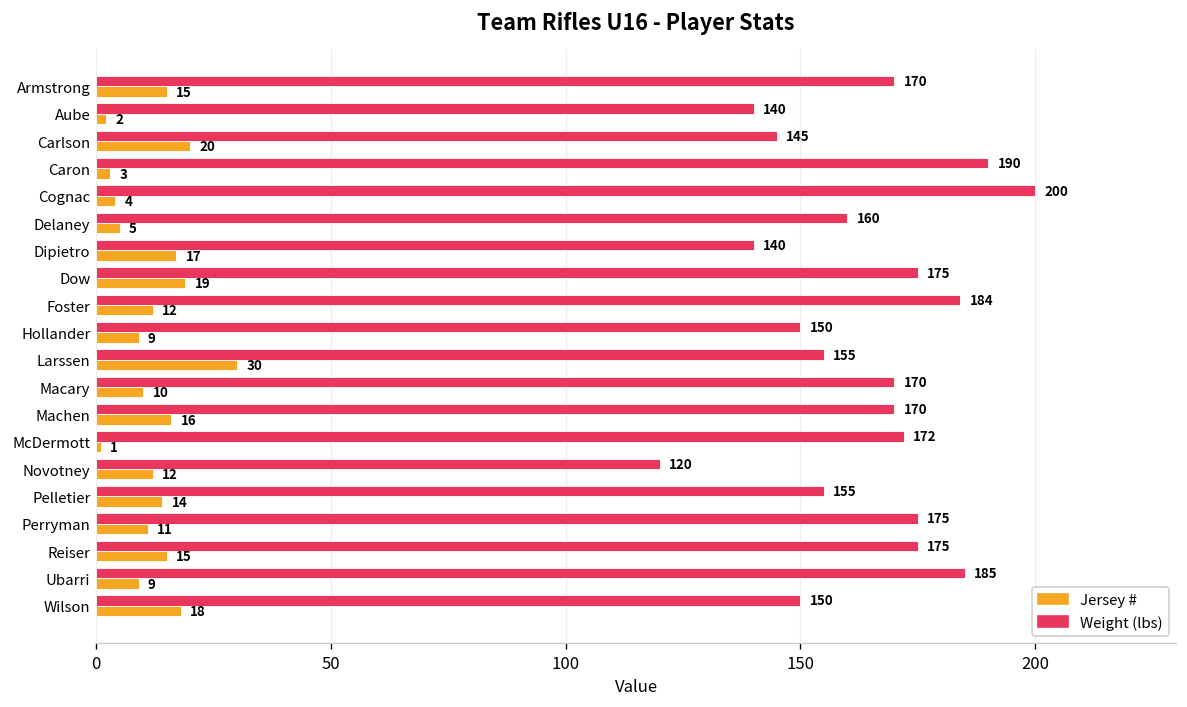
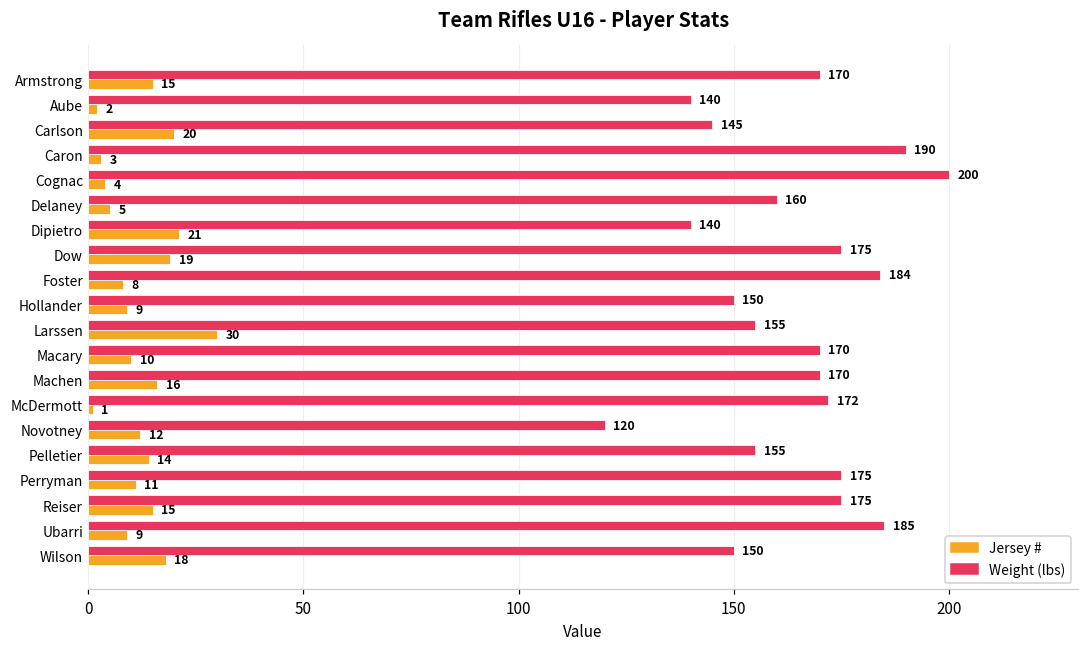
  {
    "Jersey #": {
      "Armstrong": 15,
      "Aube": 2,
      "Carlson": 20,
      "Caron": 3,
      "Cognac": 4,
      "Delaney": 5,
-     "Dipietro": 17,
+     "Dipietro": 21,
      "Dow": 19,
-     "Foster": 12,
+     "Foster": 8,
      "Hollander": 9,
      "Larssen": 30,
      "Macary": 10,
      "Machen": 16,
      "McDermott": 1,
      "Novotney": 12,
      "Pelletier": 14,
      "Perryman": 11,
      "Reiser": 15,
      "Ubarri": 9,
      "Wilson": 18
    }
  }
